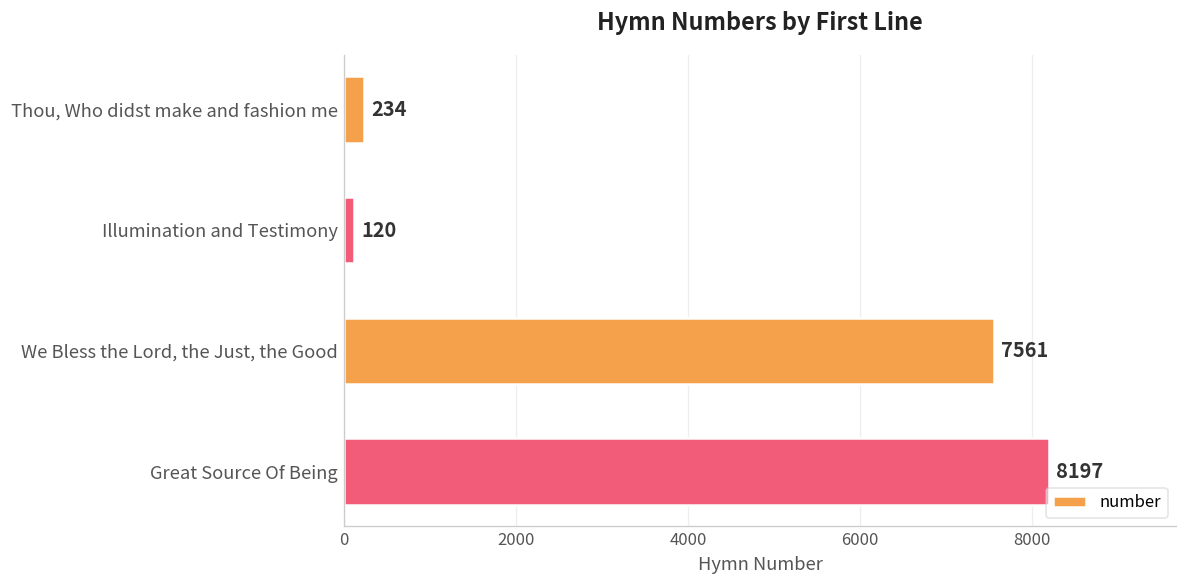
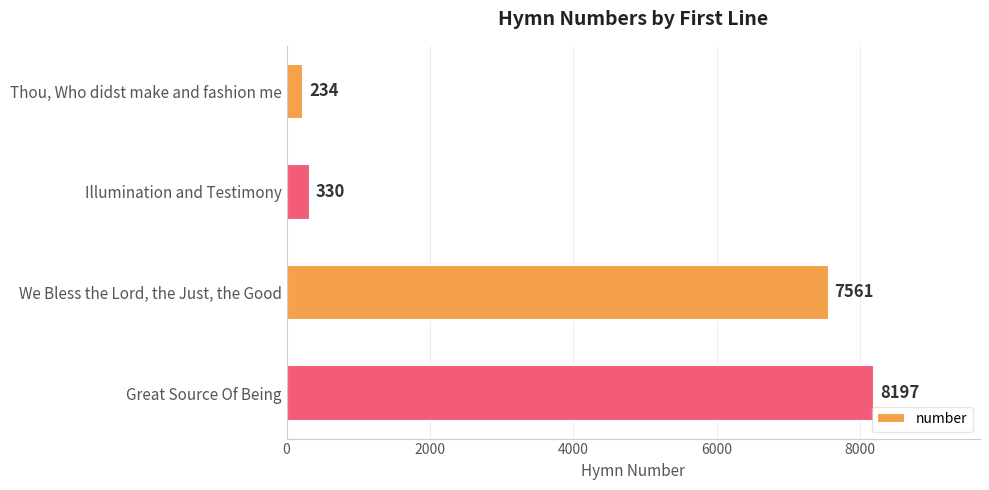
  {
    "Thou, Who didst make and fashion me": 234,
-   "Illumination and Testimony": 120,
+   "Illumination and Testimony": 330,
    "We Bless the Lord, the Just, the Good": 7561,
    "Great Source Of Being": 8197
  }
